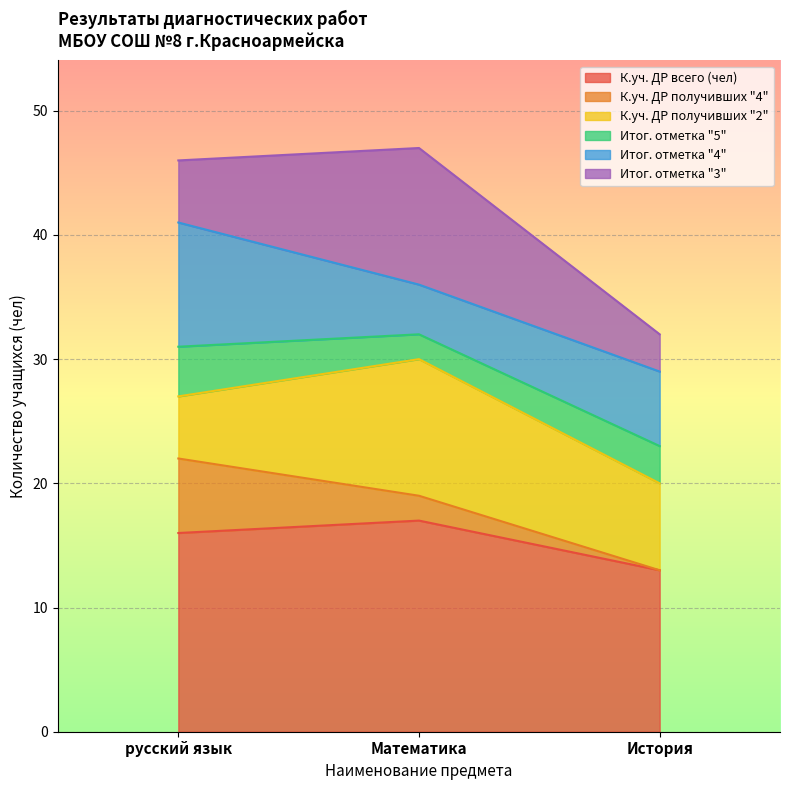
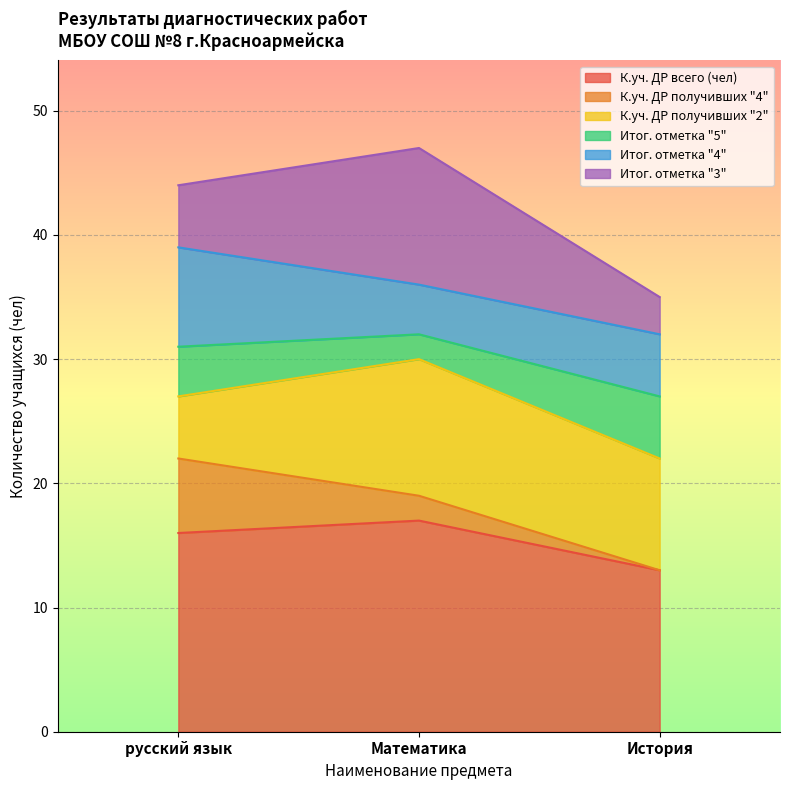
  {
    "К.уч. ДР получивших \"2\"": {
      "русский язык": 5,
      "Математика": 11,
-     "История": 7
+     "История": 9
    },
    "Итог. отметка \"5\"": {
      "русский язык": 4,
      "Математика": 2,
-     "История": 3
+     "История": 5
    },
    "Итог. отметка \"4\"": {
-     "русский язык": 10,
+     "русский язык": 8,
      "Математика": 4,
-     "История": 6
+     "История": 5
    },
    "Итог. отметка \"3\"": {
      "русский язык": 5,
      "Математика": 11,
      "История": 3
    }
  }
